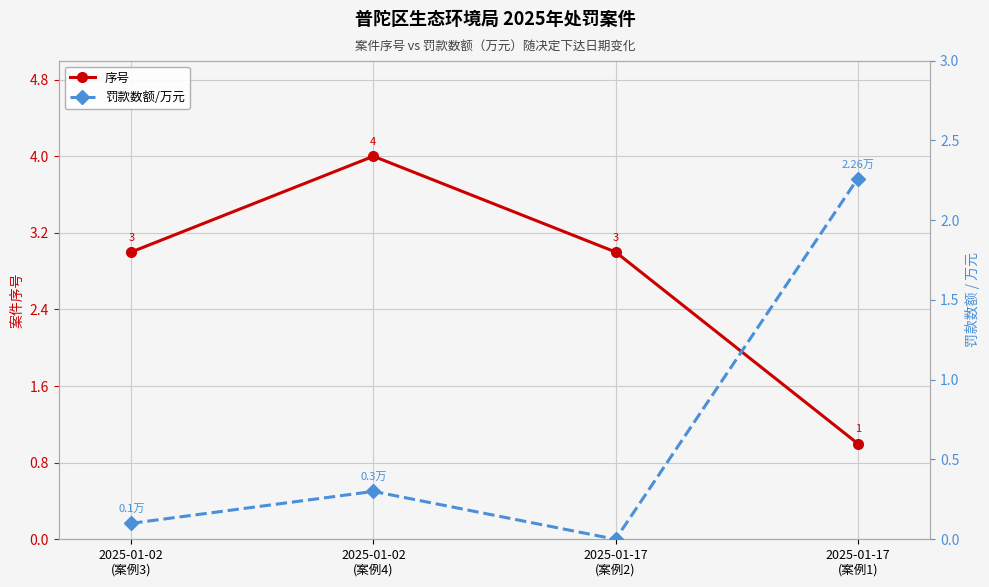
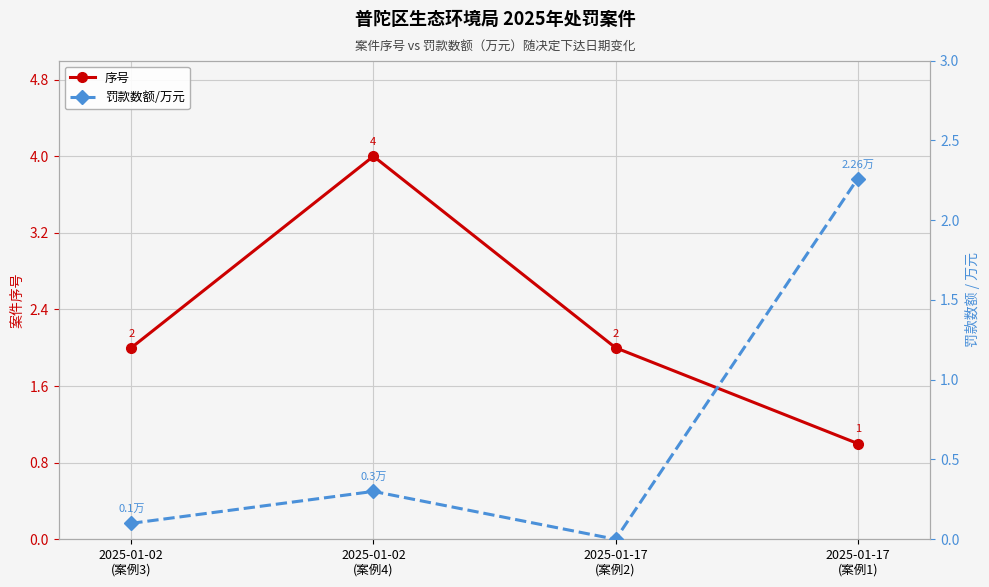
  {
    "序号": {
-     "2025-01-02 (案例3)": "3",
+     "2025-01-02 (案例3)": "2",
      "2025-01-02 (案例4)": "4",
-     "2025-01-17 (案例2)": "3",
+     "2025-01-17 (案例2)": "2",
      "2025-01-17 (案例1)": "1"
    },
    "罚款数额/万元": {
      "2025-01-02 (案例3)": "0.1万",
      "2025-01-02 (案例4)": "0.3万",
      "2025-01-17 (案例1)": "2.26万"
    }
  }
